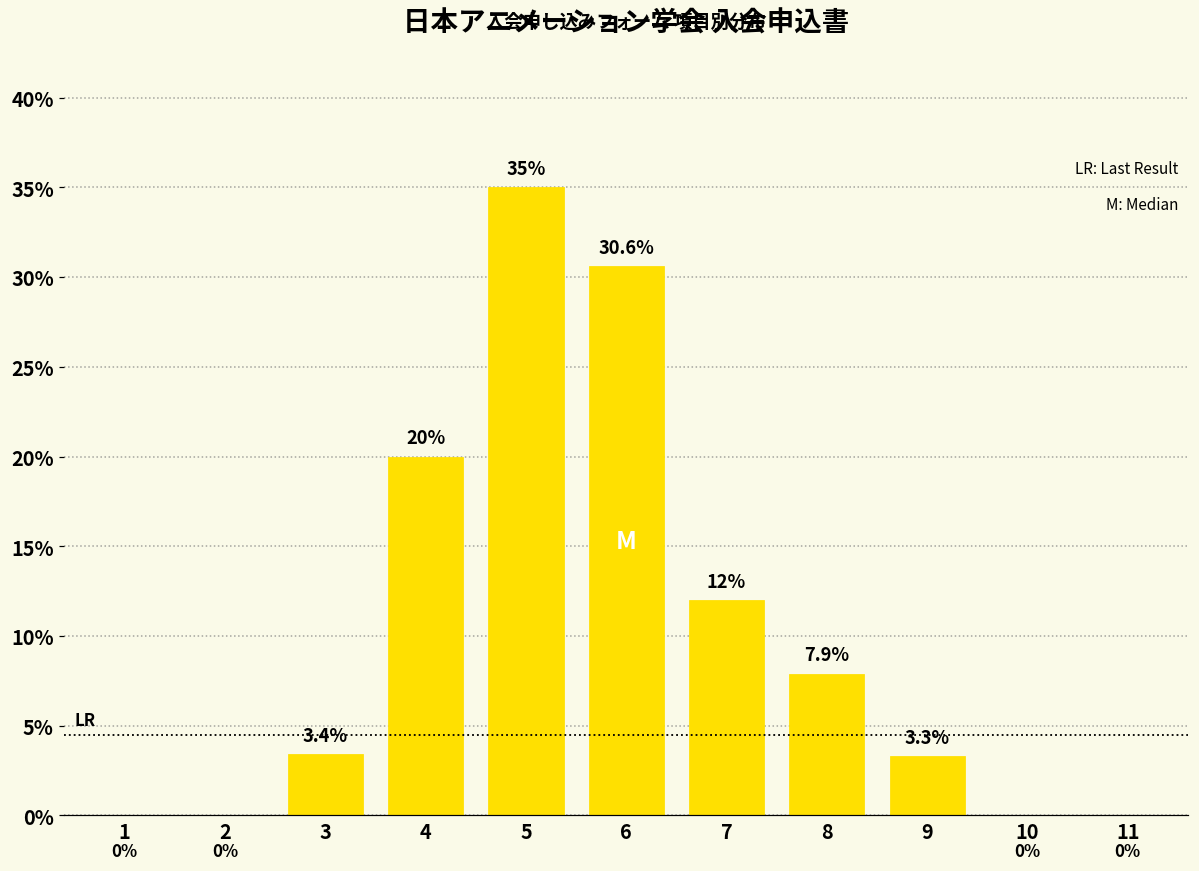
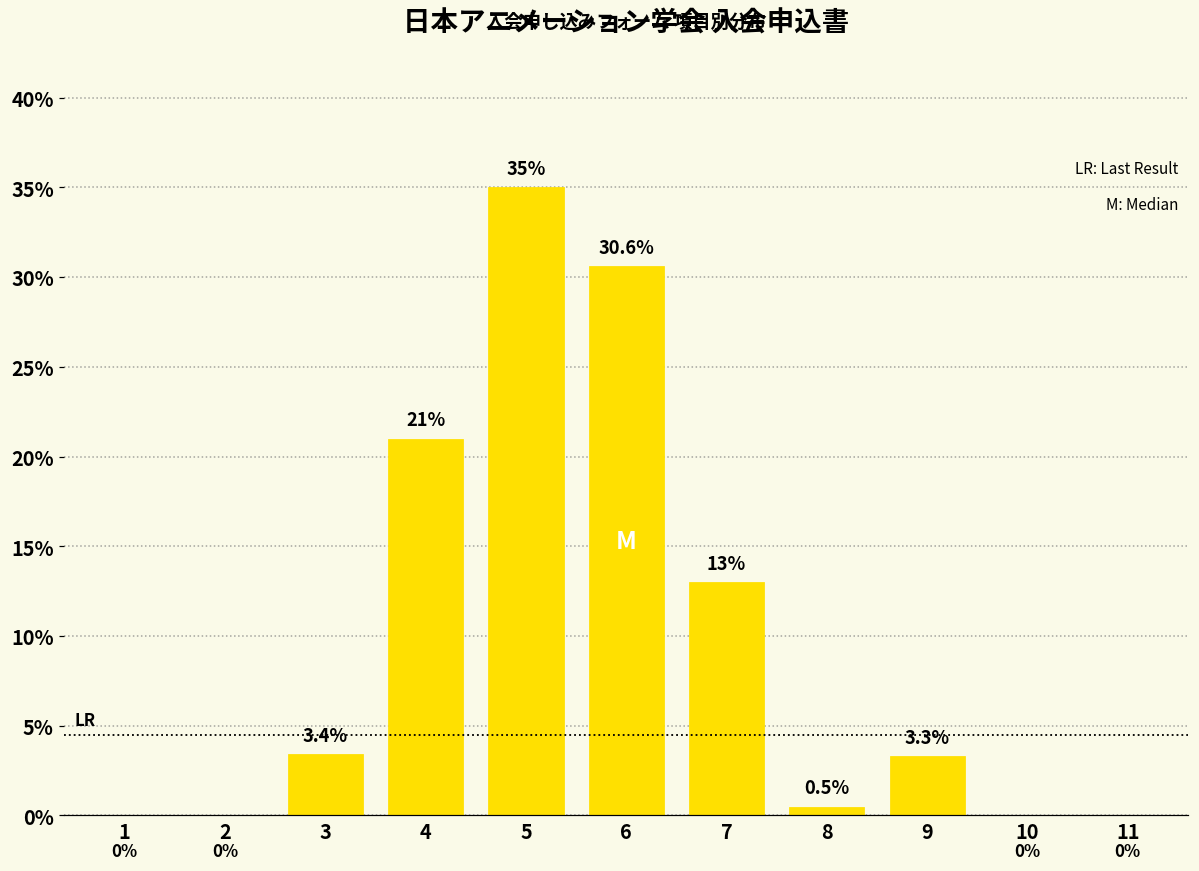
  {
    "1": "0%",
    "2": "0%",
    "3": "3.4%",
-   "4": "20%",
+   "4": "21%",
    "5": "35%",
    "6": "30.6%",
-   "7": "12%",
-   "8": "7.9%",
+   "7": "13%",
+   "8": "0.5%",
    "9": "3.3%",
    "10": "0%",
    "11": "0%"
  }
